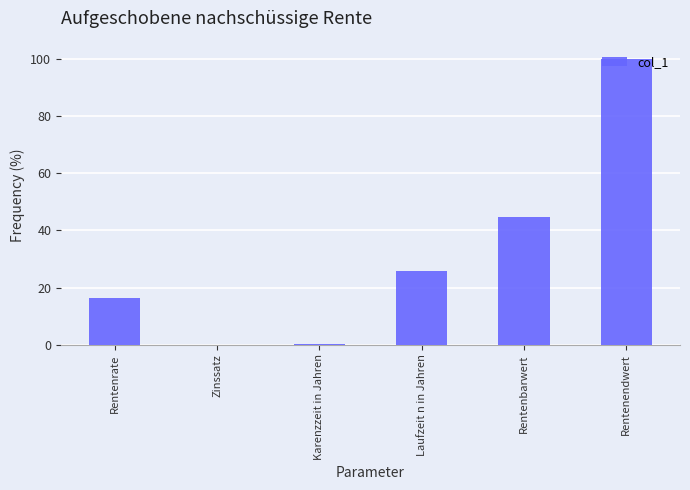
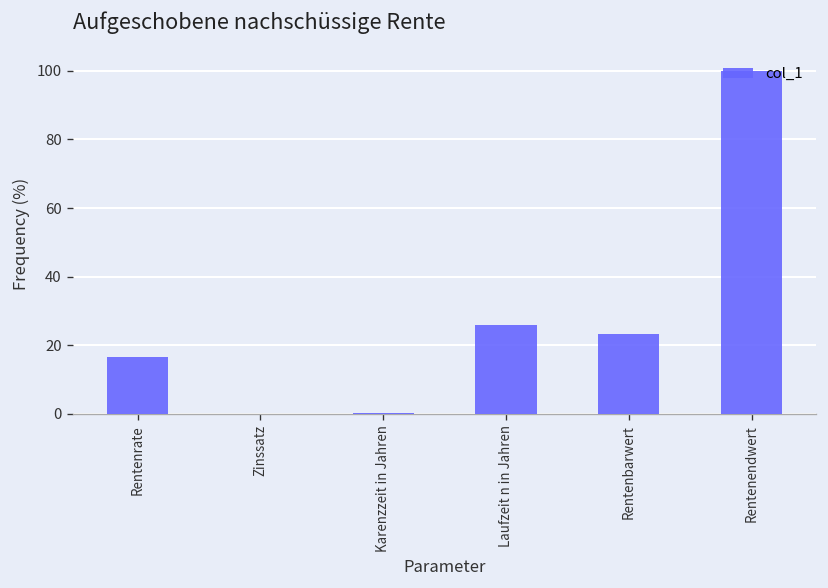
  {
    "Rentenrate": 17,
    "Laufzeit n in Jahren": 26,
-   "Rentenbarwert": 45,
+   "Rentenbarwert": 23,
    "Rentenendwert": 100
  }
